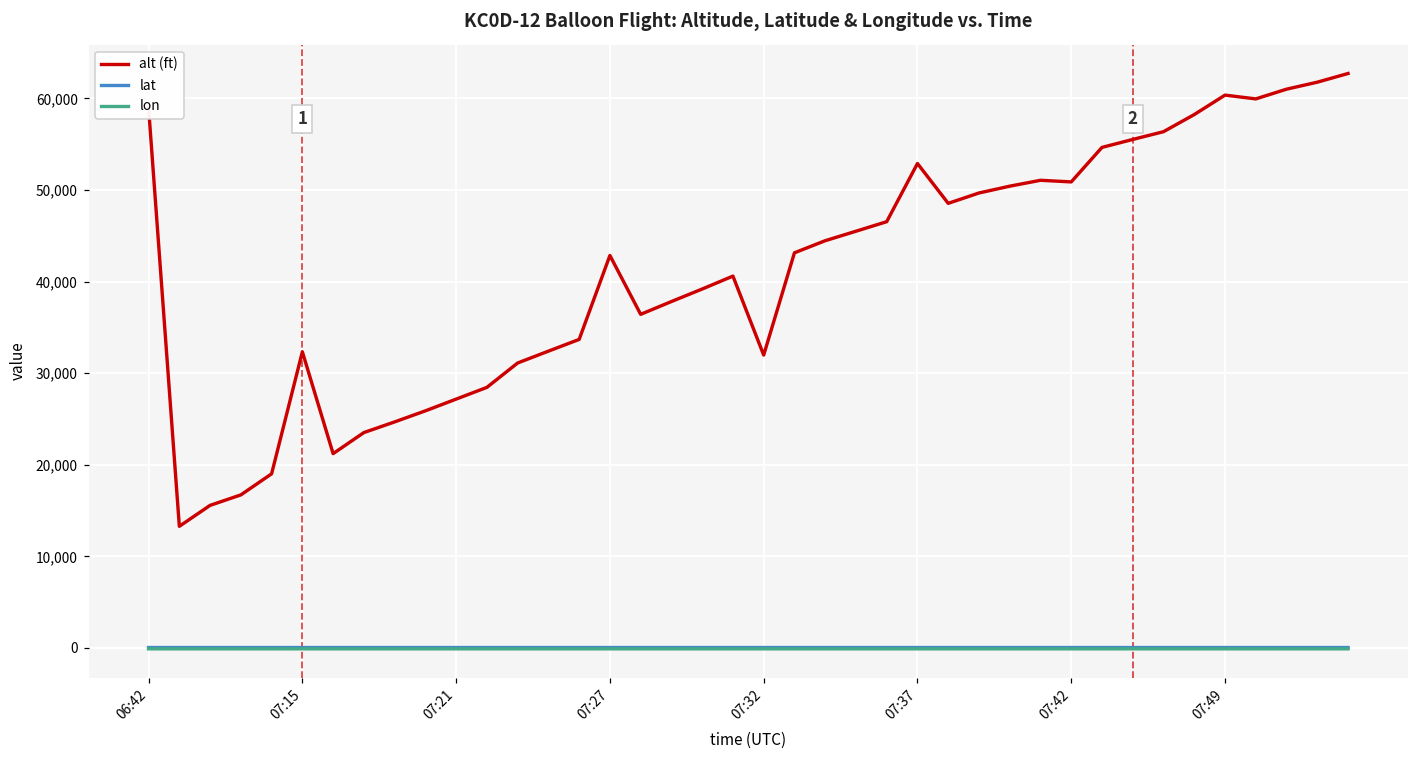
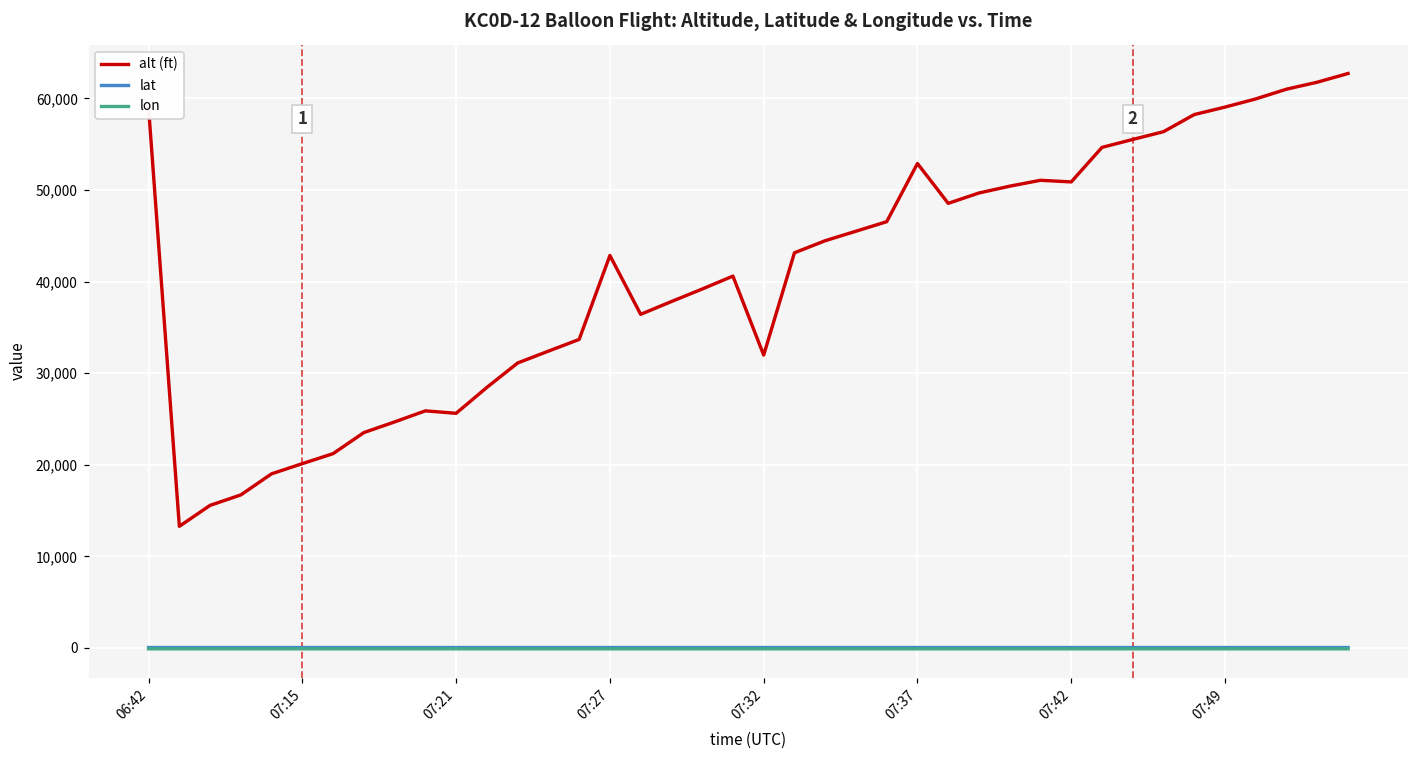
  {
    "alt (ft)": {
-     "07:15": "32,000",
-     "07:21": "27,000",
+     "07:15": "20,000",
+     "07:21": "26,000",
      "07:27": "43,000",
      "07:32": "32,000",
      "07:37": "53,000",
      "07:42": "51,000",
-     "07:49": "60,000"
+     "07:49": "59,000"
    }
  }
